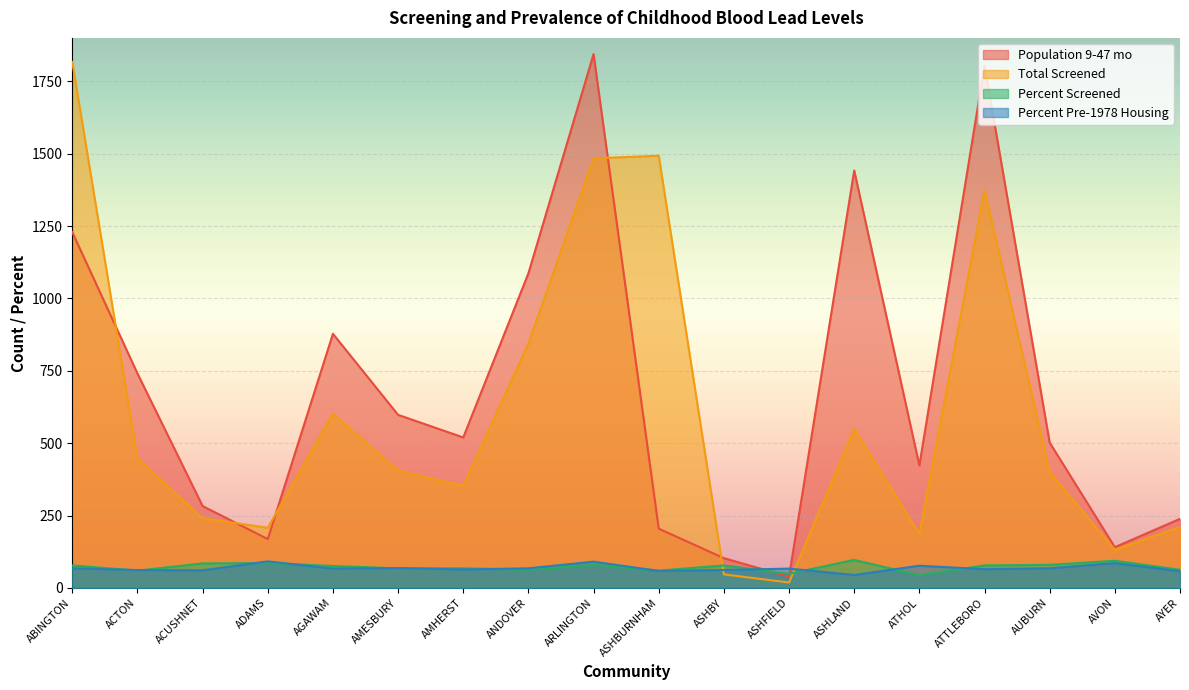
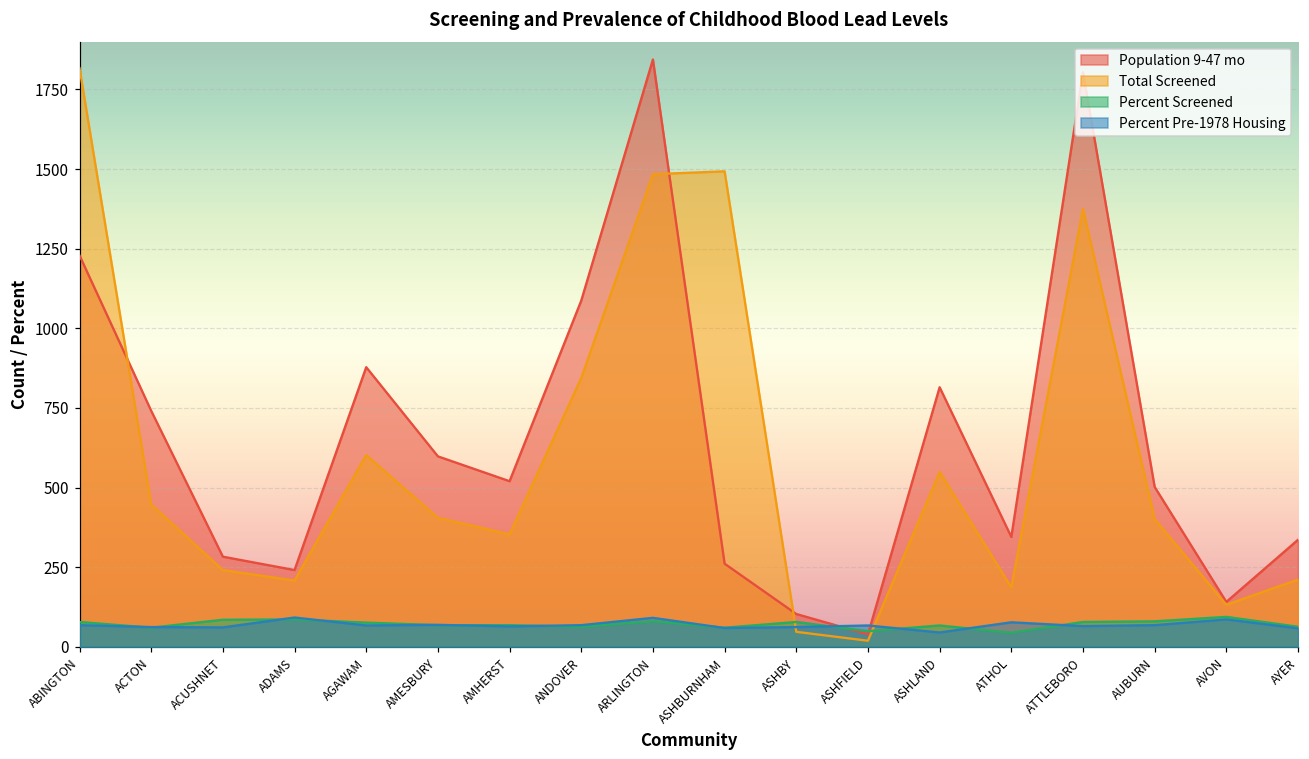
  {
    "Population 9-47 mo": {
      "ABINGTON": 1230,
      "ACTON": 740,
      "ACUSHNET": 280,
-     "ADAMS": 170,
+     "ADAMS": 240,
      "AGAWAM": 880,
      "AMESBURY": 600,
      "AMHERST": 520,
      "ANDOVER": 1090,
      "ARLINGTON": 1840,
-     "ASHBURNHAM": 210,
+     "ASHBURNHAM": 260,
      "ASHBY": 100,
      "ASHFIELD": 40,
-     "ASHLAND": 1440,
-     "ATHOL": 420,
+     "ASHLAND": 820,
+     "ATHOL": 350,
      "AUBURN": 500,
      "AVON": 140,
-     "AYER": 240
+     "AYER": 340
    },
    "Total Screened": {
      "ABINGTON": 1820,
      "ACTON": 450,
      "ACUSHNET": 240,
      "ADAMS": 210,
      "AGAWAM": 600,
      "AMESBURY": 410,
      "AMHERST": 350,
      "ANDOVER": 840,
      "ARLINGTON": 1480,
      "ASHBURNHAM": 1490,
      "ASHBY": 50,
      "ASHFIELD": 20,
      "ASHLAND": 550,
      "ATHOL": 190,
      "ATTLEBORO": 1380,
      "AUBURN": 400,
      "AVON": 130,
      "AYER": 210
    },
    "Percent Screened": {
      "ABINGTON": 80,
      "ACUSHNET": 90,
      "AGAWAM": 80,
      "ARLINGTON": 80,
      "ASHBY": 80,
      "ASHFIELD": 50,
-     "ASHLAND": 100,
+     "ASHLAND": 70,
      "ATHOL": 40,
      "ATTLEBORO": 80,
      "AUBURN": 80
    },
    "Percent Pre-1978 Housing": {
      "ABINGTON": 70,
      "ACUSHNET": 60,
      "AGAWAM": 70,
      "ARLINGTON": 90,
      "ASHBY": 60,
      "ASHFIELD": 70,
      "ASHLAND": 50,
      "ATHOL": 80,
      "ATTLEBORO": 70,
      "AUBURN": 70
    }
  }
